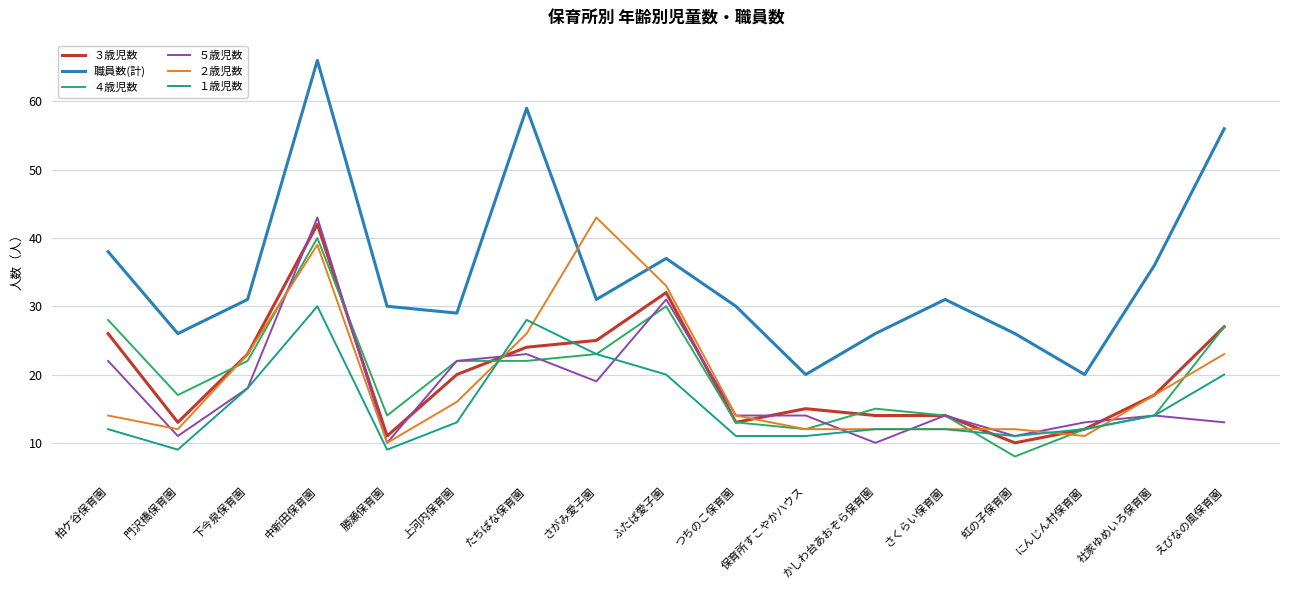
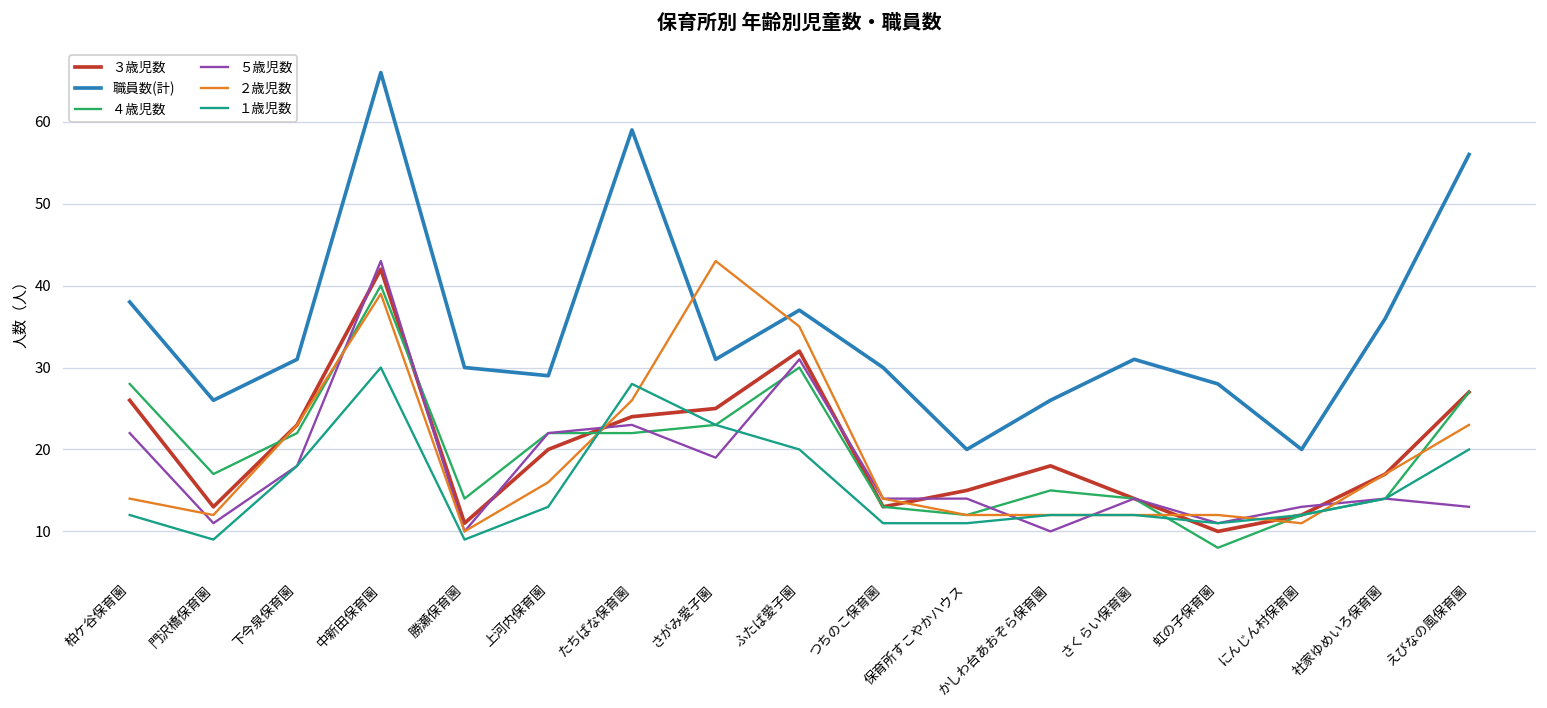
  {
    "３歳児数": {
      "柏ケ谷保育園": 26,
      "門沢橋保育園": 13,
      "中新田保育園": 42,
      "勝瀬保育園": 11,
      "上河内保育園": 20,
      "たちばな保育園": 24,
      "さがみ愛子園": 25,
      "ふたば愛子園": 32,
      "保育所すこやかハウス": 15,
-     "かしわ台あおぞら保育園": 14,
+     "かしわ台あおぞら保育園": 18,
      "虹の子保育園": 10
    },
    "職員数(計)": {
      "柏ケ谷保育園": 38,
      "門沢橋保育園": 26,
      "下今泉保育園": 31,
      "中新田保育園": 66,
      "勝瀬保育園": 30,
      "上河内保育園": 29,
      "たちばな保育園": 59,
      "さがみ愛子園": 31,
      "ふたば愛子園": 37,
      "つちのこ保育園": 30,
      "保育所すこやかハウス": 20,
      "かしわ台あおぞら保育園": 26,
      "さくらい保育園": 31,
-     "虹の子保育園": 26,
+     "虹の子保育園": 28,
      "にんじん村保育園": 20,
      "社家ゆめいろ保育園": 36,
      "えびなの風保育園": 56
    },
    "５歳児数": {
      "柏ケ谷保育園": 22,
      "門沢橋保育園": 11,
      "中新田保育園": 43,
      "たちばな保育園": 23,
      "さがみ愛子園": 19,
      "ふたば愛子園": 31,
      "保育所すこやかハウス": 14,
      "かしわ台あおぞら保育園": 10,
      "にんじん村保育園": 13,
      "えびなの風保育園": 13
    },
    "２歳児数": {
      "柏ケ谷保育園": 14,
      "門沢橋保育園": 12,
      "中新田保育園": 39,
      "上河内保育園": 16,
      "たちばな保育園": 26,
      "さがみ愛子園": 43,
-     "ふたば愛子園": 33,
+     "ふたば愛子園": 35,
      "虹の子保育園": 12,
      "にんじん村保育園": 11,
      "えびなの風保育園": 23
    }
  }
